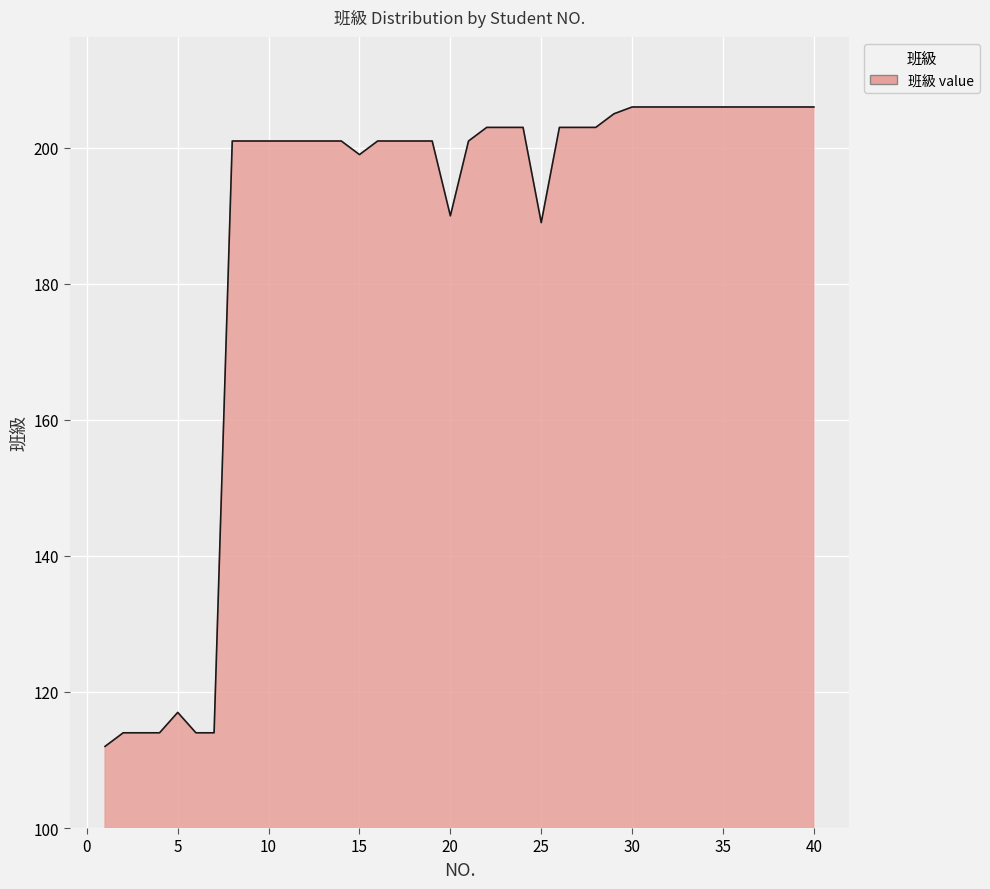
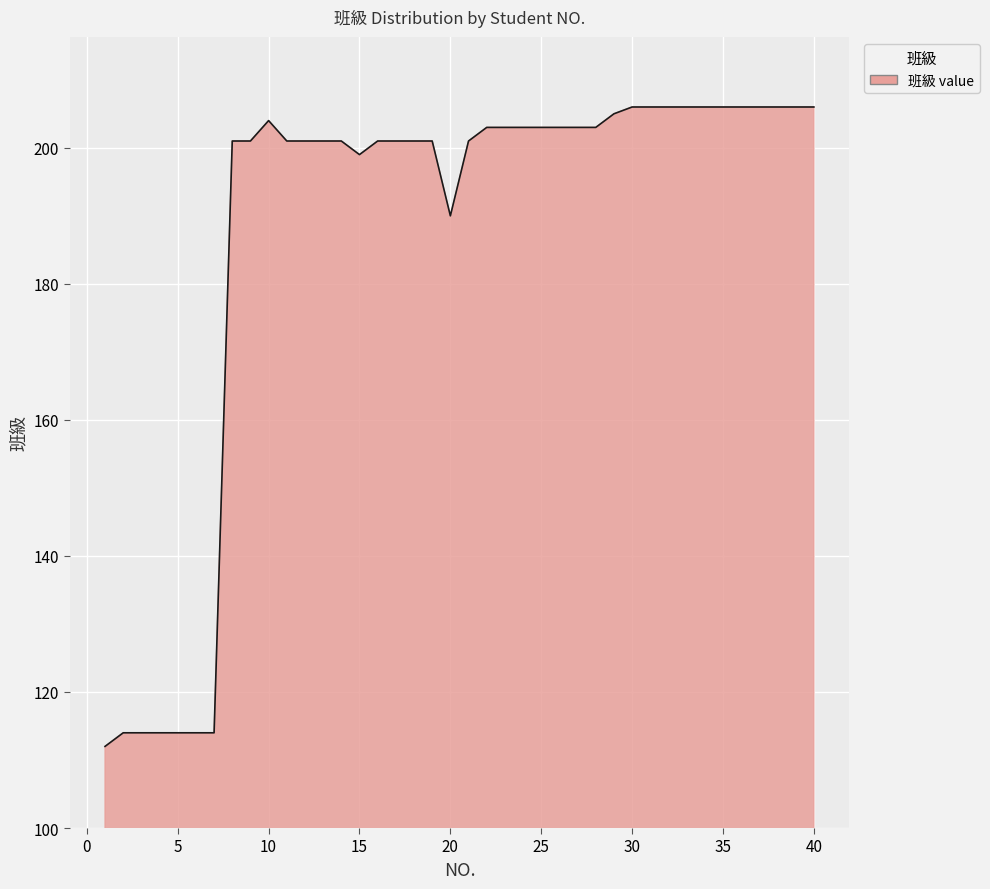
  {
-   "5": 117,
-   "10": 201,
+   "5": 114,
+   "10": 204,
    "15": 199,
    "20": 190,
-   "25": 189,
+   "25": 203,
    "30": 206,
    "35": 206,
    "40": 206
  }
